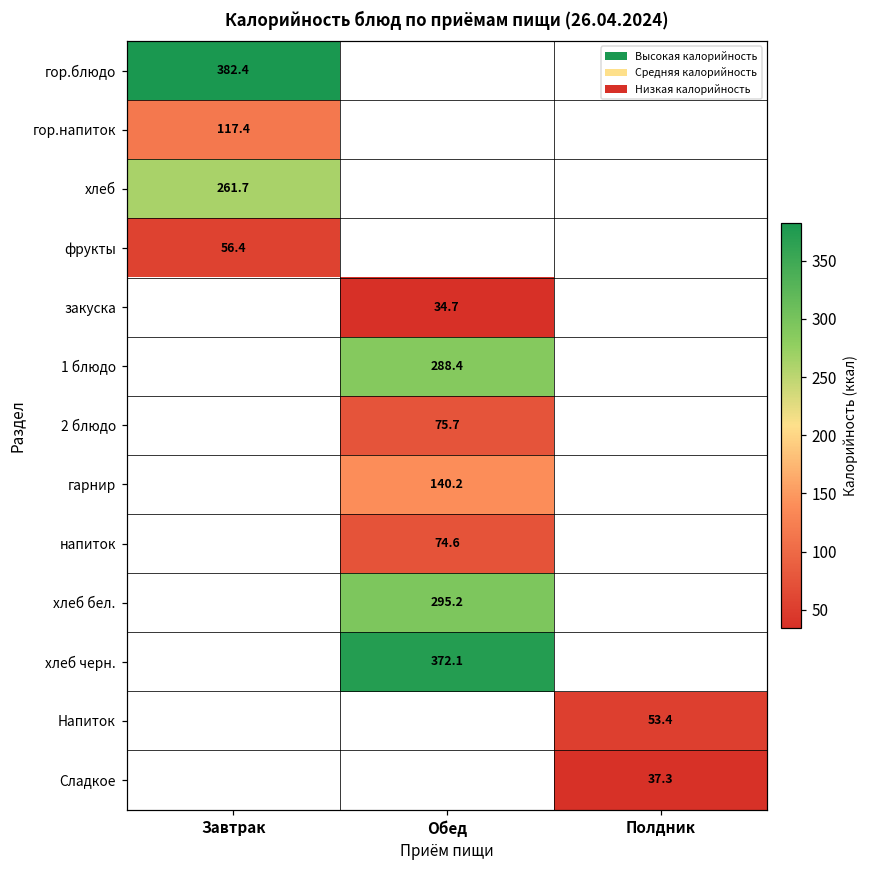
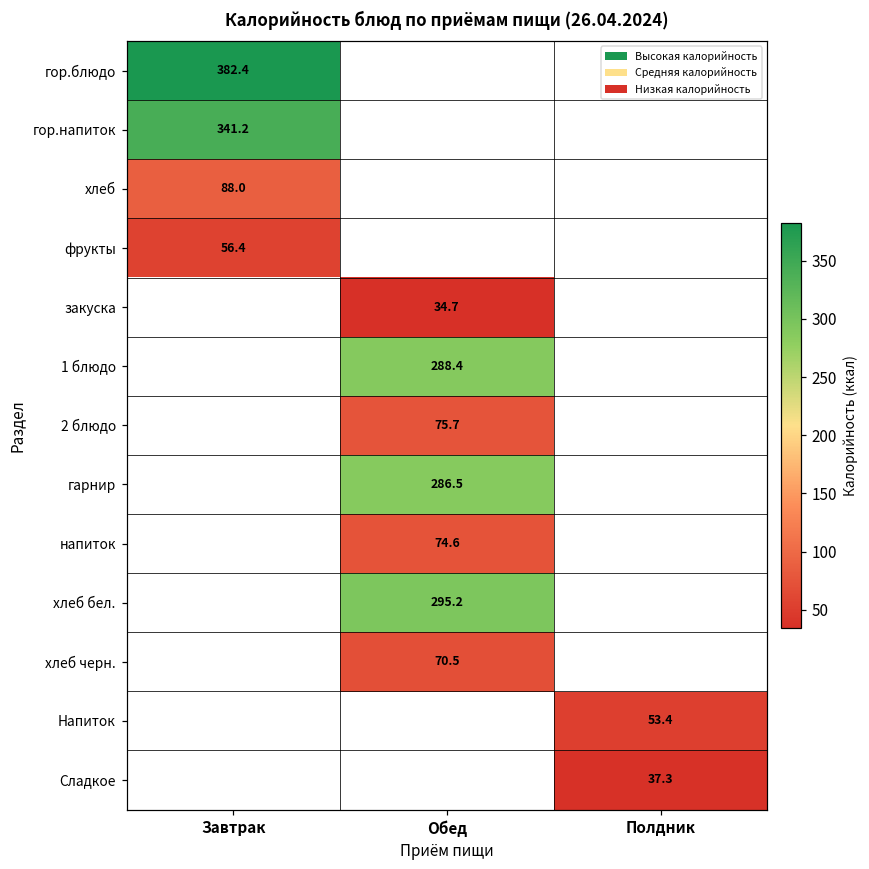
  {
    "гор.блюдо": {
      "Завтрак": 382.4
    },
    "гор.напиток": {
-     "Завтрак": 117.4
+     "Завтрак": 341.2
    },
    "хлеб": {
-     "Завтрак": 261.7
+     "Завтрак": 88.0
    },
    "фрукты": {
      "Завтрак": 56.4
    },
    "закуска": {
      "Обед": 34.7
    },
    "1 блюдо": {
      "Обед": 288.4
    },
    "2 блюдо": {
      "Обед": 75.7
    },
    "гарнир": {
-     "Обед": 140.2
+     "Обед": 286.5
    },
    "напиток": {
      "Обед": 74.6
    },
    "хлеб бел.": {
      "Обед": 295.2
    },
    "хлеб черн.": {
-     "Обед": 372.1
+     "Обед": 70.5
    },
    "Напиток": {
      "Полдник": 53.4
    },
    "Сладкое": {
      "Полдник": 37.3
    }
  }
